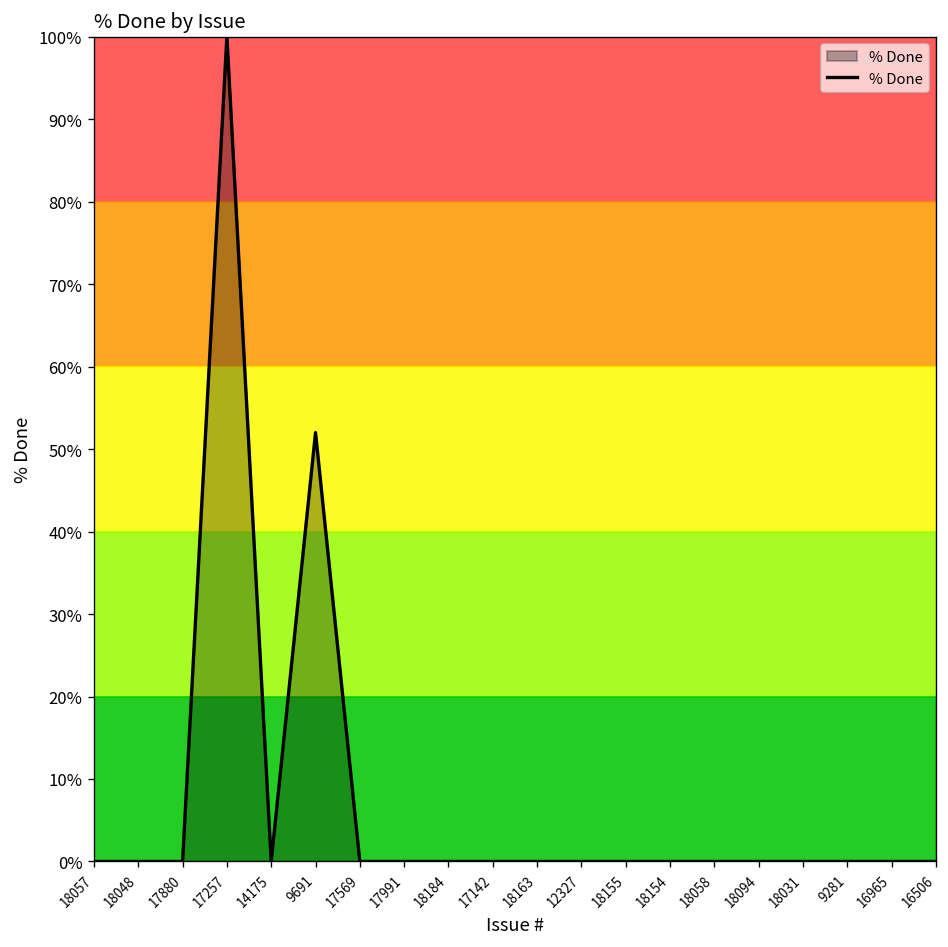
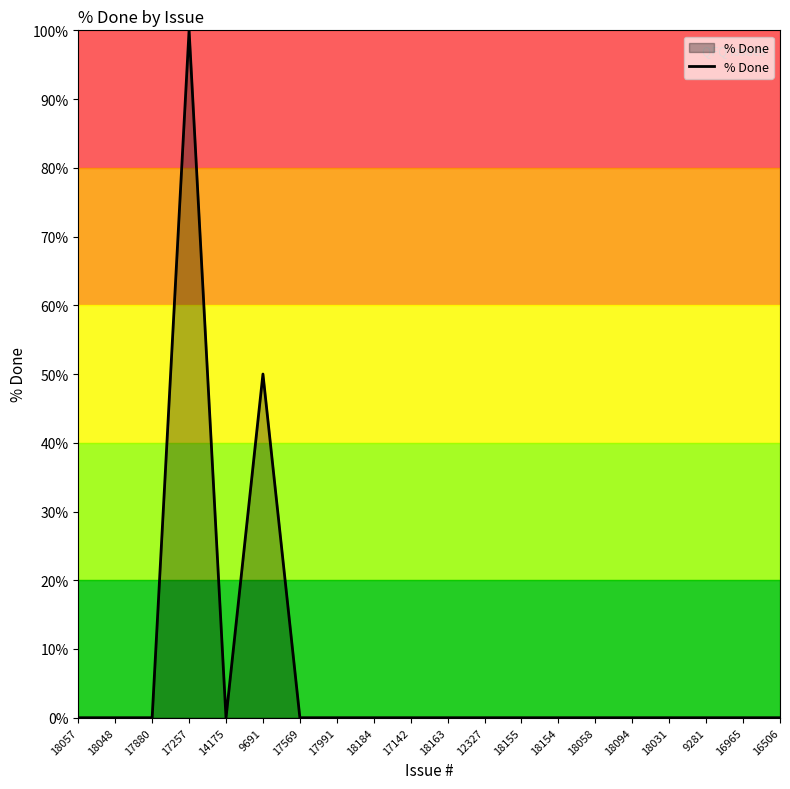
  {
    "18057": "0%",
    "18048": "0%",
    "17880": "0%",
    "17257": "100%",
    "14175": "0%",
-   "9691": "52%",
+   "9691": "50%",
    "17569": "0%",
    "17991": "0%",
    "18184": "0%",
    "17142": "0%",
    "18163": "0%",
    "12327": "0%",
    "18155": "0%",
    "18154": "0%",
    "18058": "0%",
    "18094": "0%",
    "18031": "0%",
    "9281": "0%",
    "16965": "0%",
    "16506": "0%"
  }
